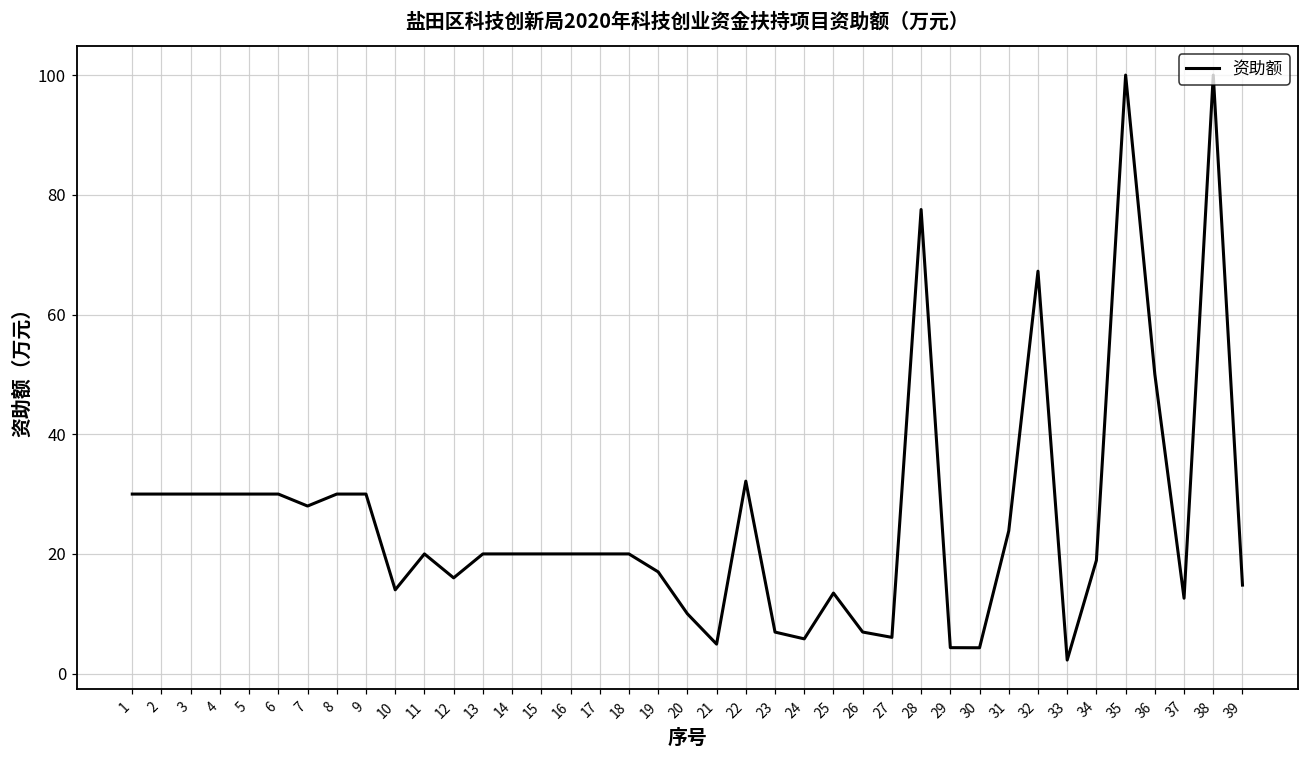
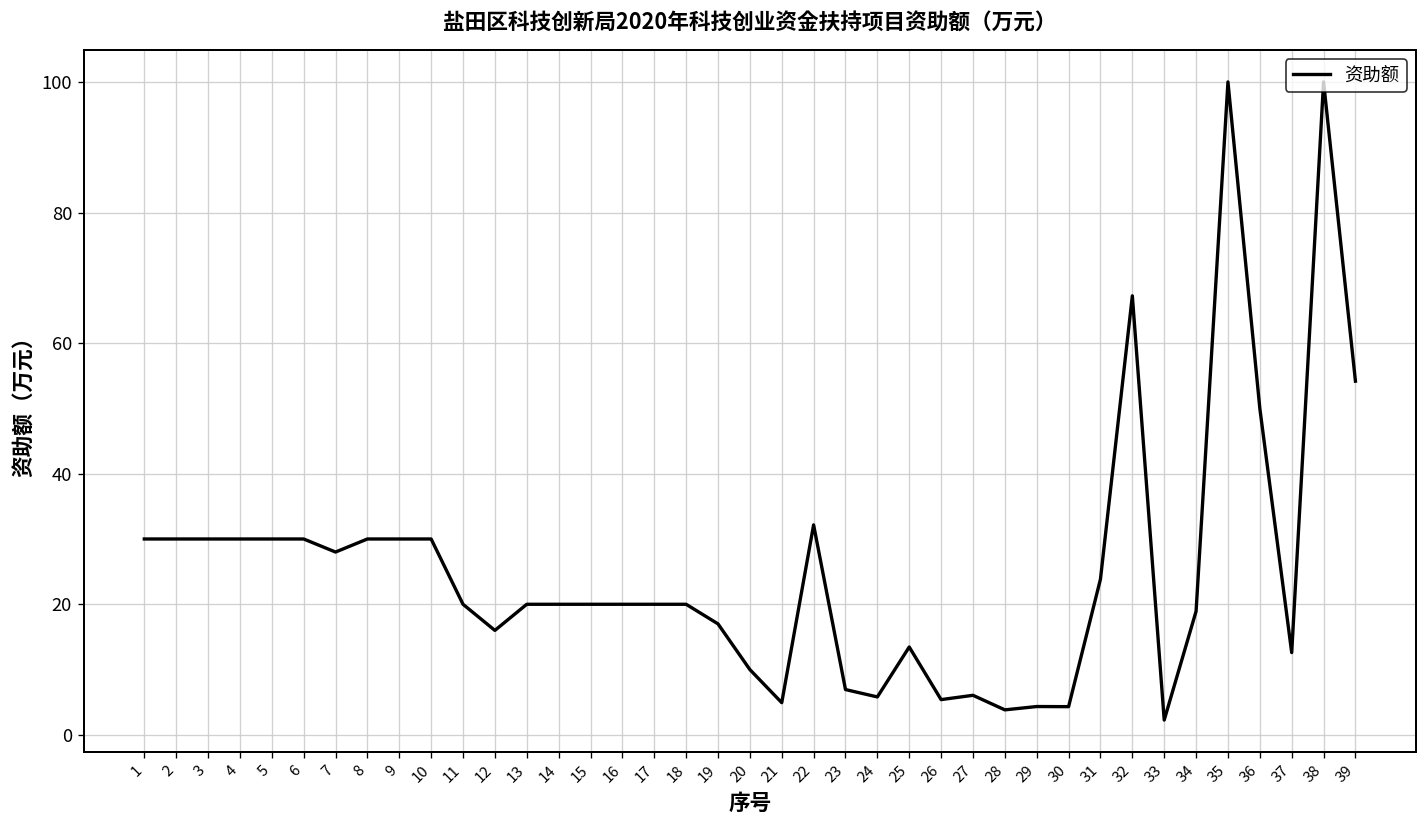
  {
    "1": 30,
    "2": 30,
    "3": 30,
    "4": 30,
    "5": 30,
    "6": 30,
    "7": 28,
    "8": 30,
    "9": 30,
-   "10": 14,
+   "10": 30,
    "11": 20,
    "12": 16,
    "13": 20,
    "14": 20,
    "15": 20,
    "16": 20,
    "17": 20,
    "18": 20,
    "19": 17,
    "20": 10,
    "21": 5,
    "22": 32,
    "23": 7,
    "24": 6,
    "25": 13,
-   "26": 7,
+   "26": 5,
    "27": 6,
-   "28": 78,
+   "28": 4,
    "29": 4,
    "30": 4,
    "31": 24,
    "32": 67,
    "33": 2,
    "34": 19,
    "35": 100,
    "36": 50,
    "37": 13,
-   "39": 15
+   "39": 54
  }
